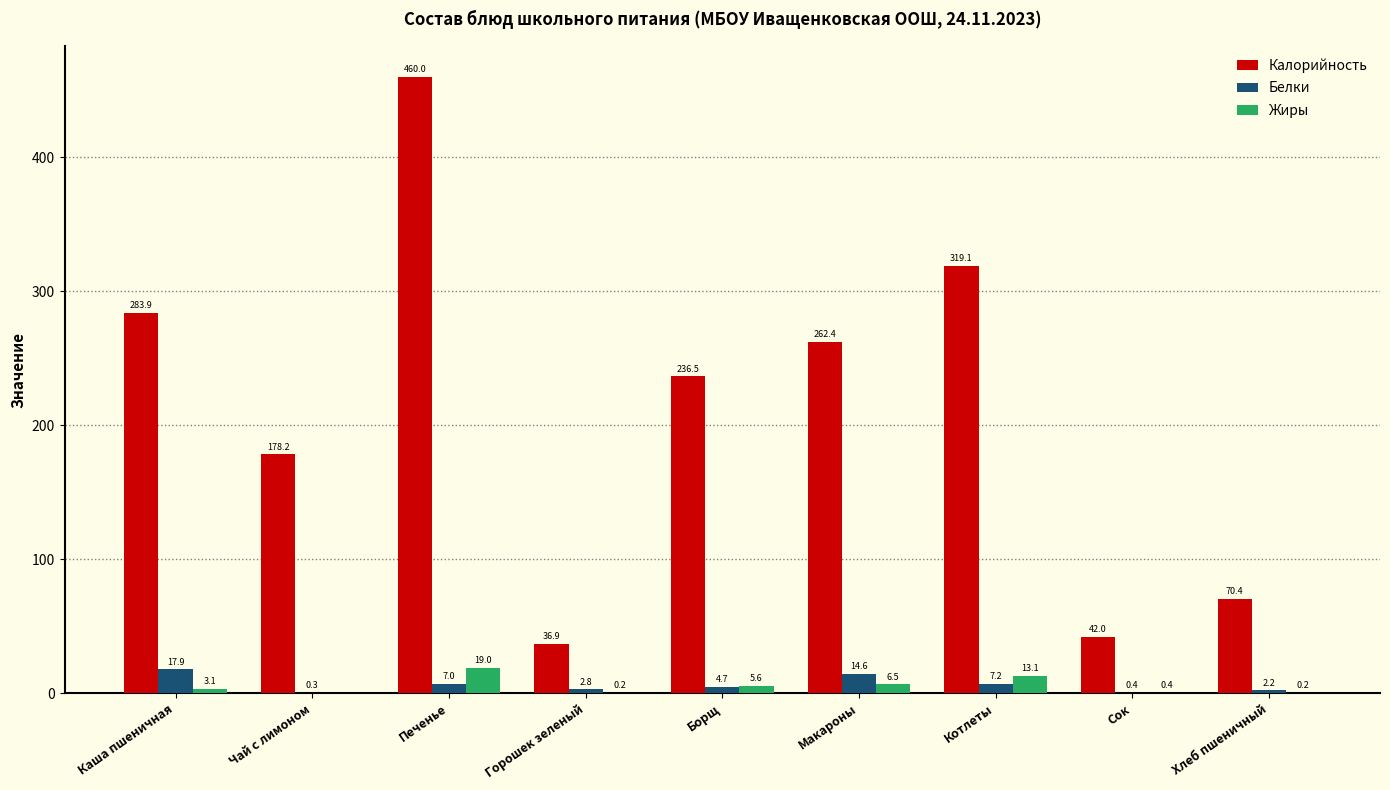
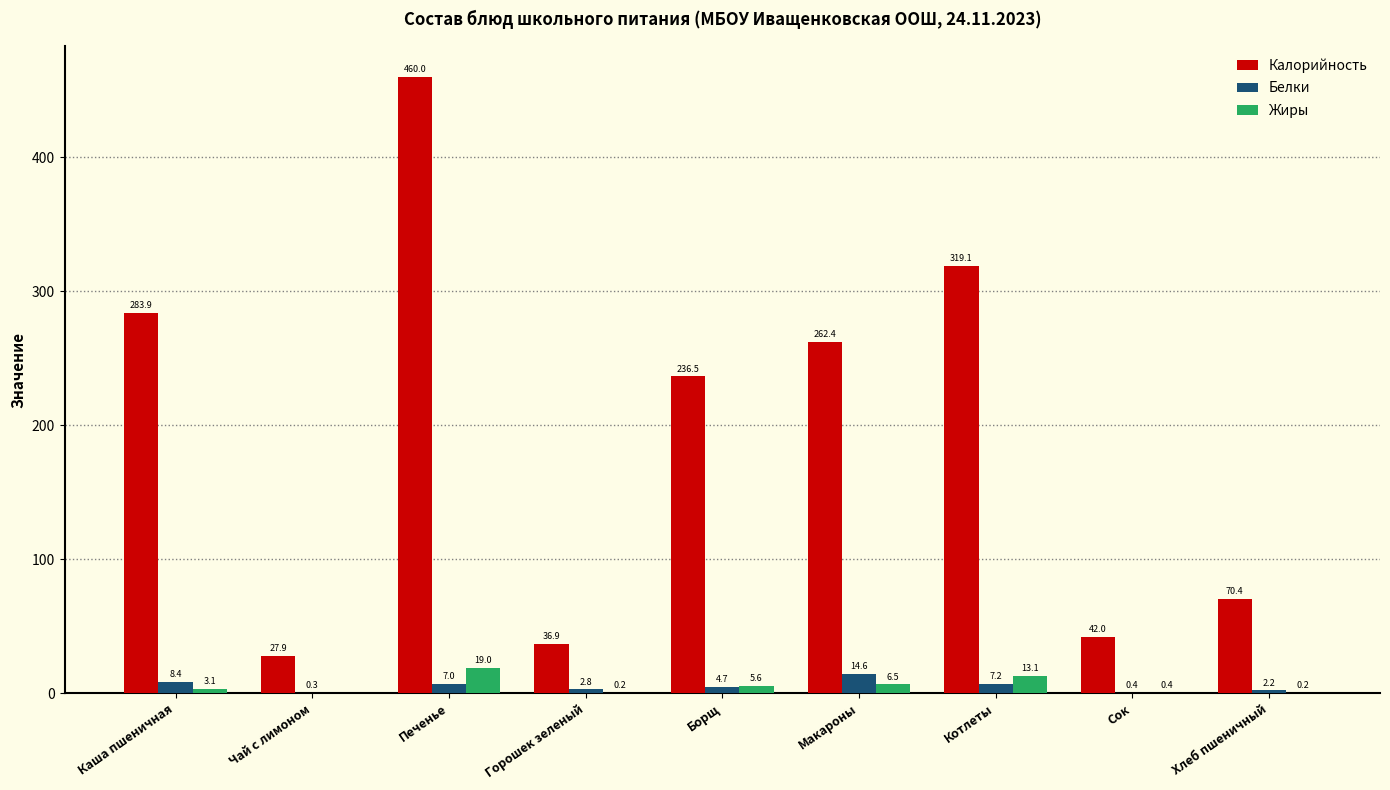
  {
    "Калорийность": {
      "Каша пшеничная": 283.9,
-     "Чай с лимоном": 178.2,
+     "Чай с лимоном": 27.9,
      "Печенье": 460.0,
      "Горошек зеленый": 36.9,
      "Борщ": 236.5,
      "Макароны": 262.4,
      "Котлеты": 319.1,
      "Сок": 42.0,
      "Хлеб пшеничный": 70.4
    },
    "Белки": {
-     "Каша пшеничная": 17.9,
+     "Каша пшеничная": 8.4,
      "Чай с лимоном": 0.3,
      "Печенье": 7.0,
      "Горошек зеленый": 2.8,
      "Борщ": 4.7,
      "Макароны": 14.6,
      "Котлеты": 7.2,
      "Сок": 0.4,
      "Хлеб пшеничный": 2.2
    },
    "Жиры": {
      "Каша пшеничная": 3.1,
      "Печенье": 19.0,
      "Горошек зеленый": 0.2,
      "Борщ": 5.6,
      "Макароны": 6.5,
      "Котлеты": 13.1,
      "Сок": 0.4,
      "Хлеб пшеничный": 0.2
    }
  }
